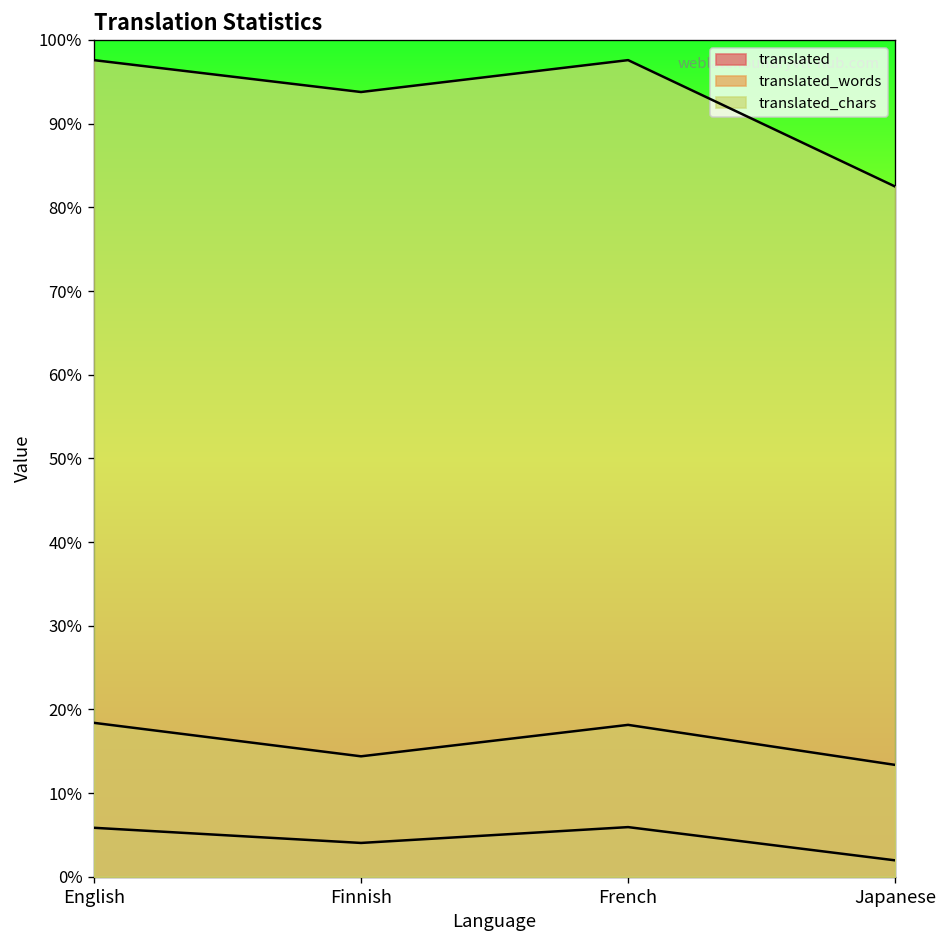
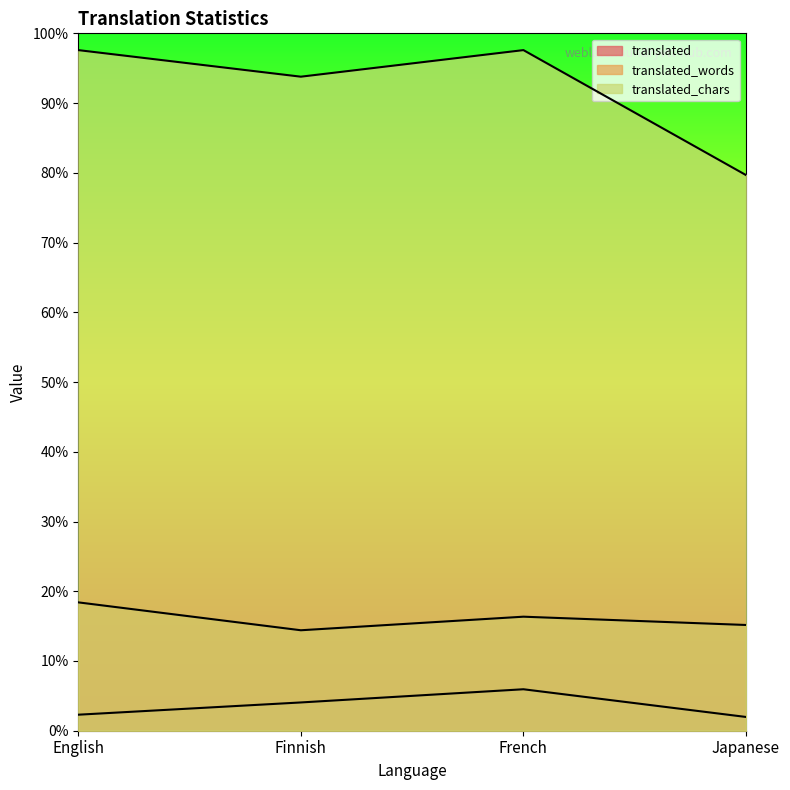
  {
    "translated": {
-     "English": "6%",
+     "English": "2%",
      "Finnish": "4%",
      "French": "6%",
      "Japanese": "2%"
    },
    "translated_words": {
      "English": "18%",
      "Finnish": "14%",
-     "French": "18%",
-     "Japanese": "13%"
+     "French": "16%",
+     "Japanese": "15%"
    },
    "translated_chars": {
      "English": "98%",
      "Finnish": "94%",
      "French": "98%",
-     "Japanese": "82%"
+     "Japanese": "80%"
    }
  }
